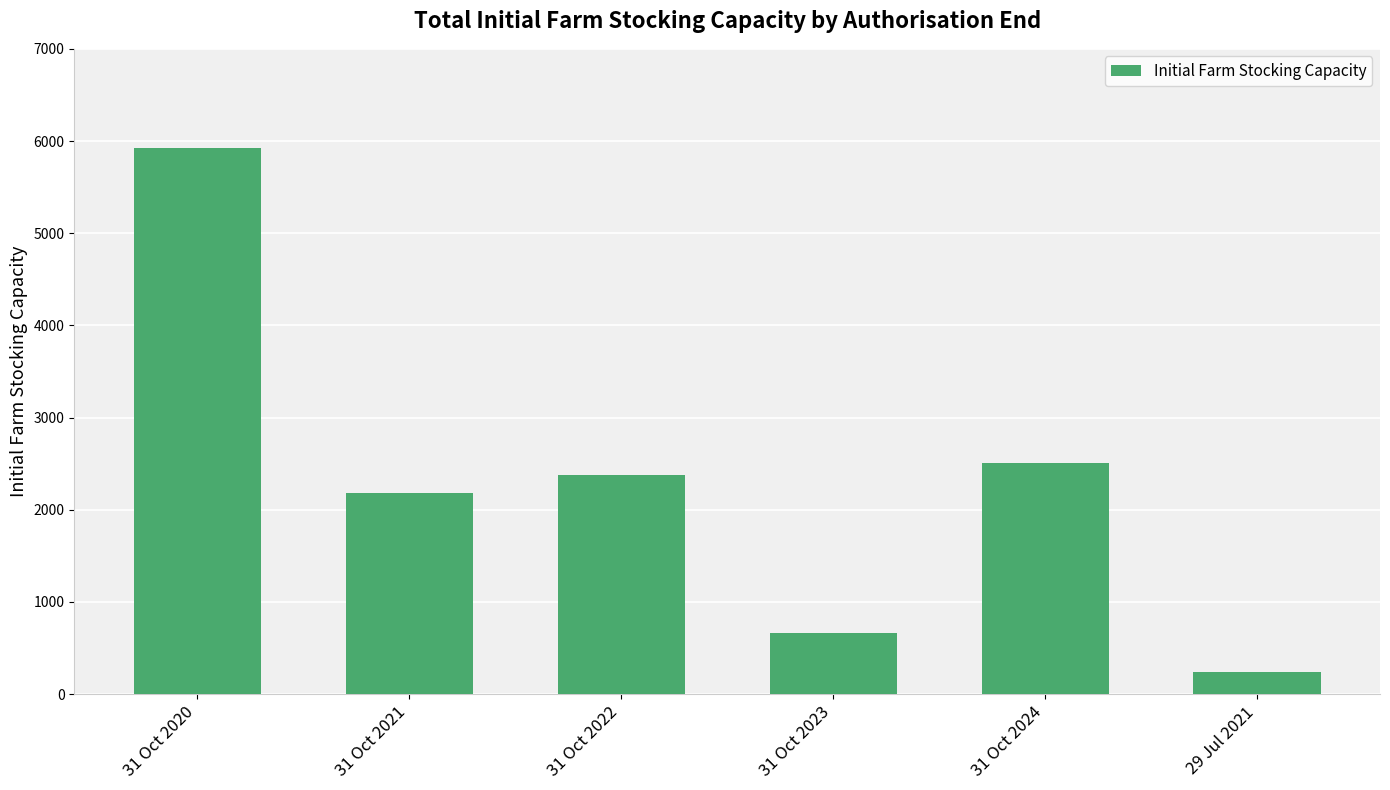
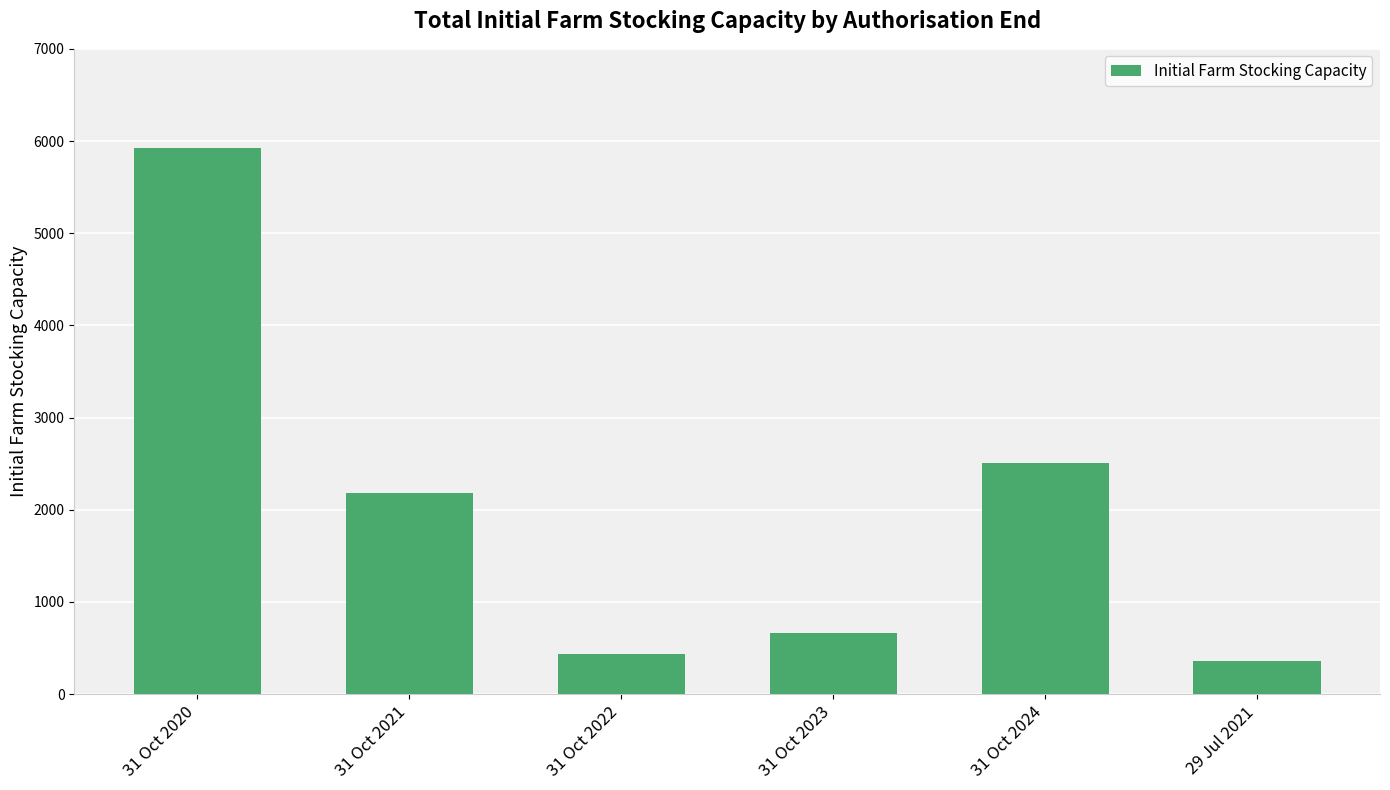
  {
    "31 Oct 2020": 5900,
    "31 Oct 2021": 2200,
-   "31 Oct 2022": 2400,
+   "31 Oct 2022": 400,
    "31 Oct 2023": 700,
    "31 Oct 2024": 2500,
-   "29 Jul 2021": 200
+   "29 Jul 2021": 400
  }
